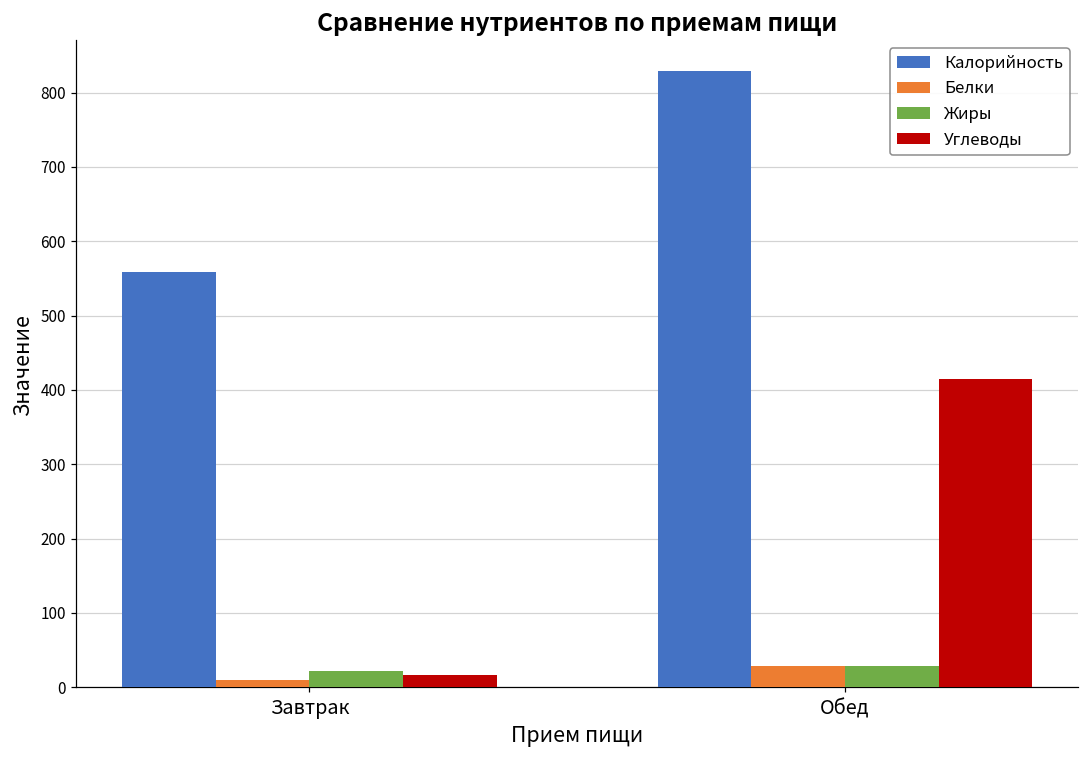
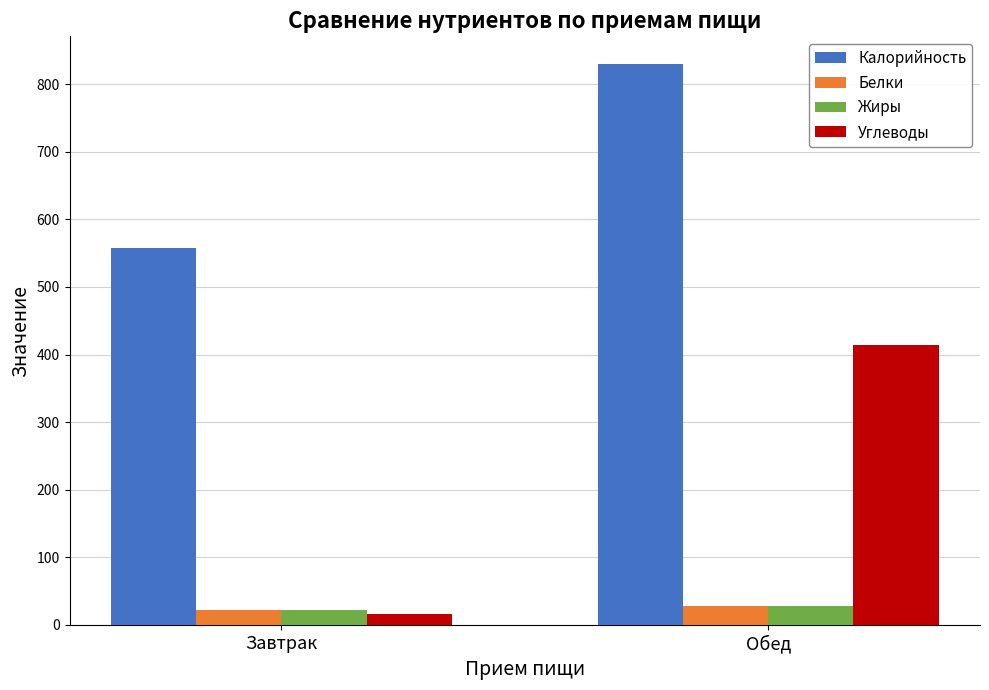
  {
    "Калорийность": {
      "Завтрак": 560,
      "Обед": 830
    },
    "Белки": {
-     "Завтрак": 10,
+     "Завтрак": 20,
      "Обед": 30
    },
    "Жиры": {
      "Завтрак": 20,
      "Обед": 30
    },
    "Углеводы": {
      "Завтрак": 20,
      "Обед": 410
    }
  }
